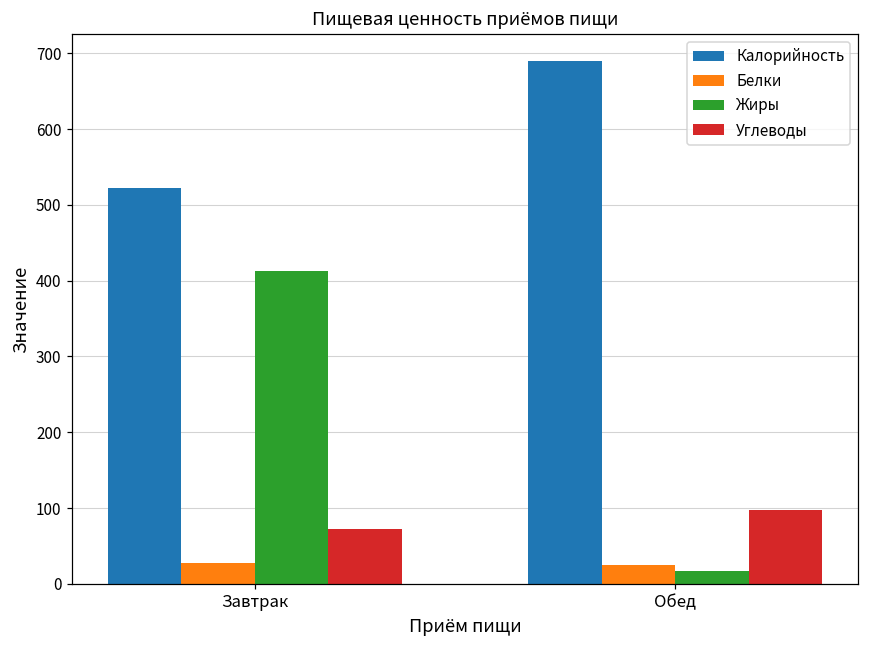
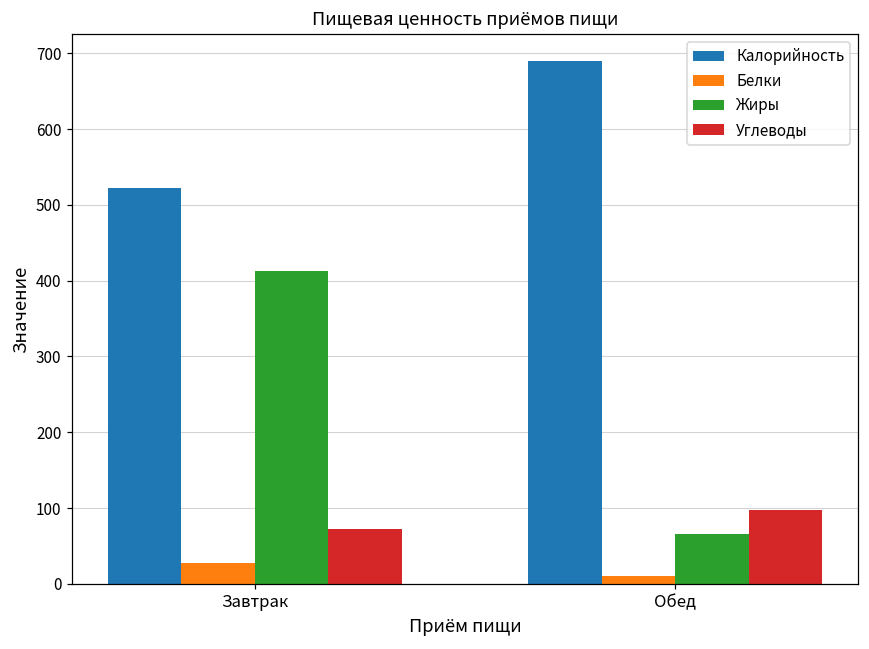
  {
    "Калорийность": {
      "Завтрак": 520,
      "Обед": 690
    },
    "Белки": {
      "Завтрак": 30,
-     "Обед": 20
+     "Обед": 10
    },
    "Жиры": {
      "Завтрак": 410,
-     "Обед": 20
+     "Обед": 70
    },
    "Углеводы": {
      "Завтрак": 70,
      "Обед": 100
    }
  }
